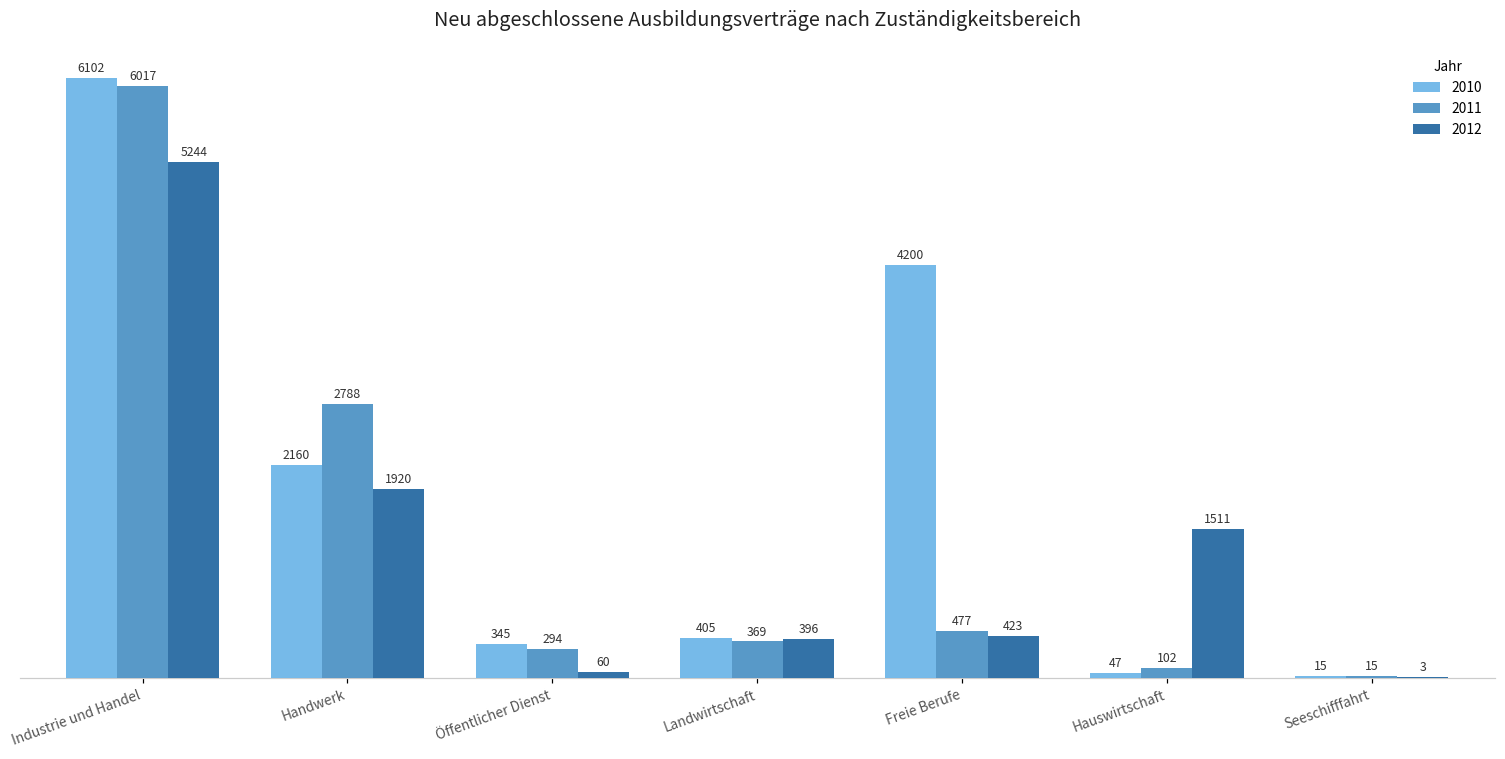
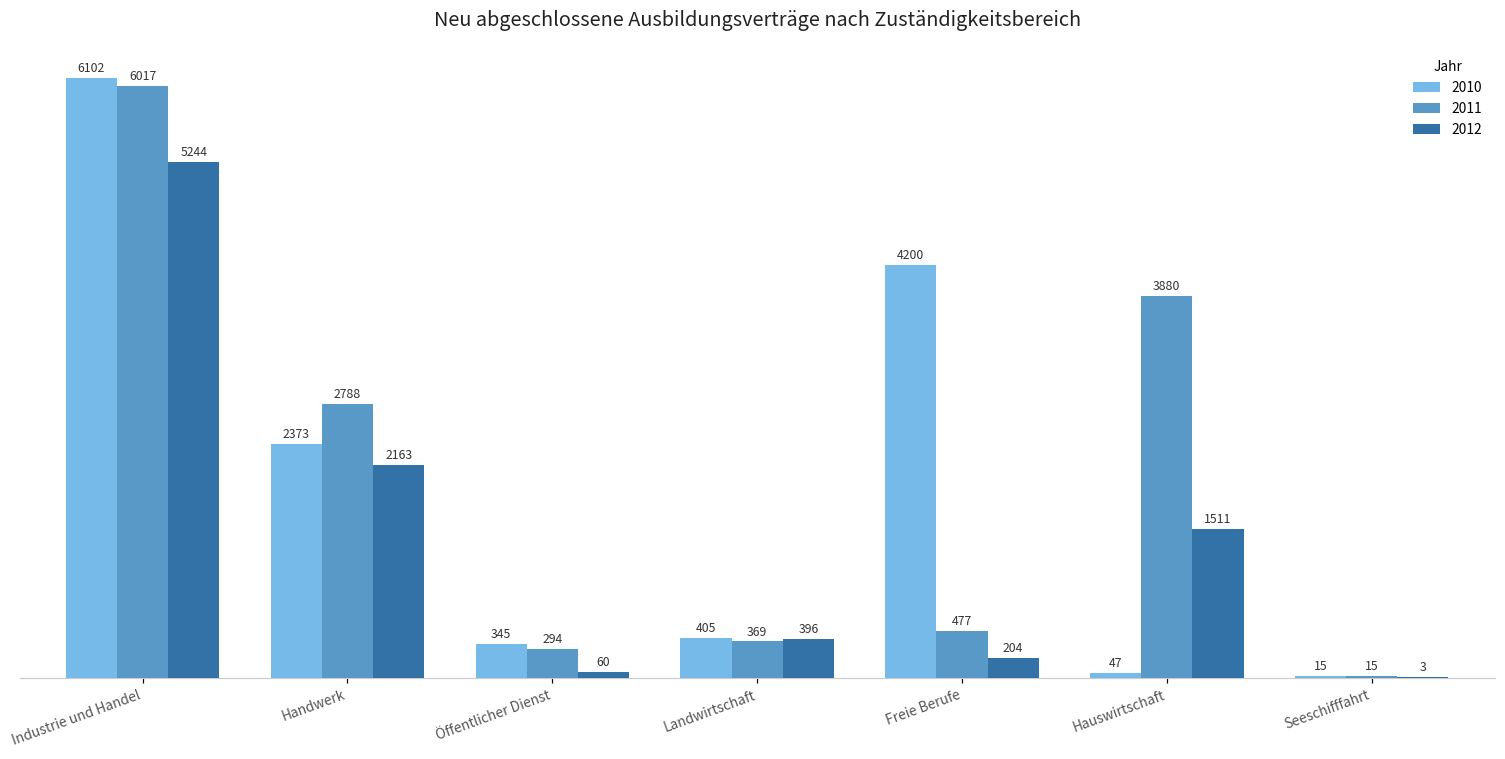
  {
    "2010": {
      "Industrie und Handel": 6102,
-     "Handwerk": 2160,
+     "Handwerk": 2373,
      "Öffentlicher Dienst": 345,
      "Landwirtschaft": 405,
      "Freie Berufe": 4200,
      "Hauswirtschaft": 47,
      "Seeschifffahrt": 15
    },
    "2011": {
      "Industrie und Handel": 6017,
      "Handwerk": 2788,
      "Öffentlicher Dienst": 294,
      "Landwirtschaft": 369,
      "Freie Berufe": 477,
-     "Hauswirtschaft": 102,
+     "Hauswirtschaft": 3880,
      "Seeschifffahrt": 15
    },
    "2012": {
      "Industrie und Handel": 5244,
-     "Handwerk": 1920,
+     "Handwerk": 2163,
      "Öffentlicher Dienst": 60,
      "Landwirtschaft": 396,
-     "Freie Berufe": 423,
+     "Freie Berufe": 204,
      "Hauswirtschaft": 1511,
      "Seeschifffahrt": 3
    }
  }
